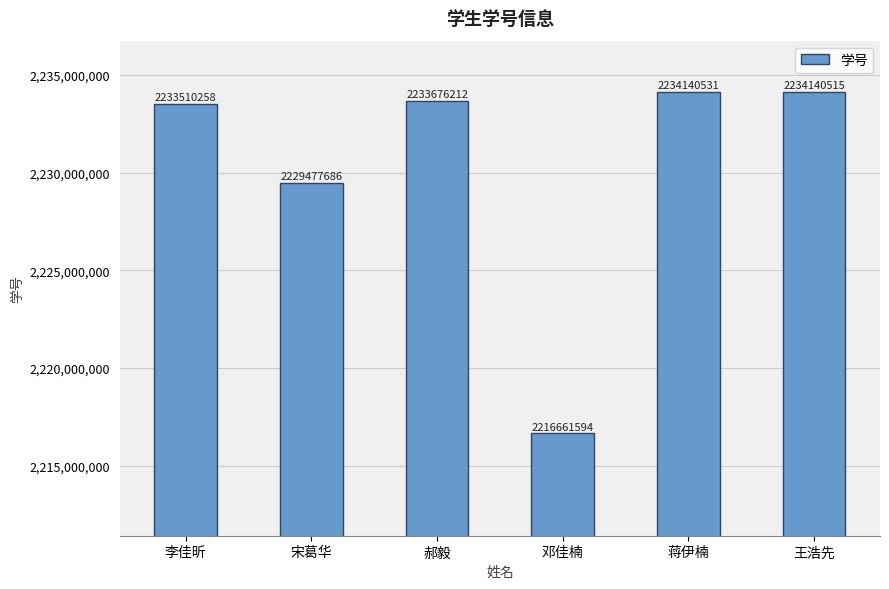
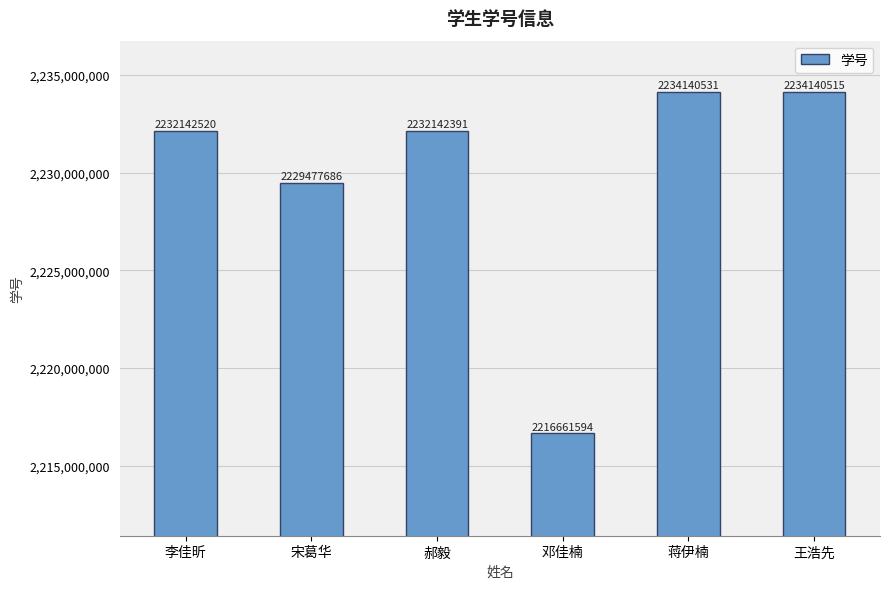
  {
-   "李佳昕": 2233510258,
+   "李佳昕": 2232142520,
    "宋葛华": 2229477686,
-   "郝毅": 2233676212,
+   "郝毅": 2232142391,
    "邓佳楠": 2216661594,
    "蒋伊楠": 2234140531,
    "王浩先": 2234140515
  }
